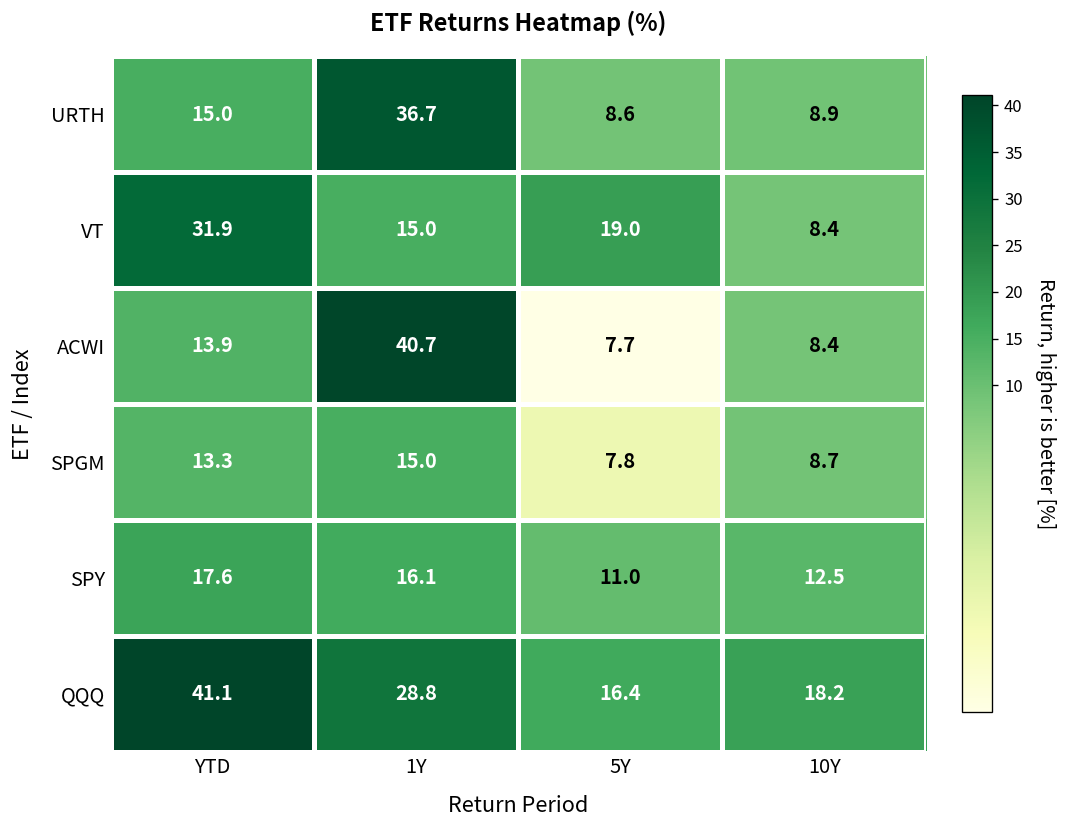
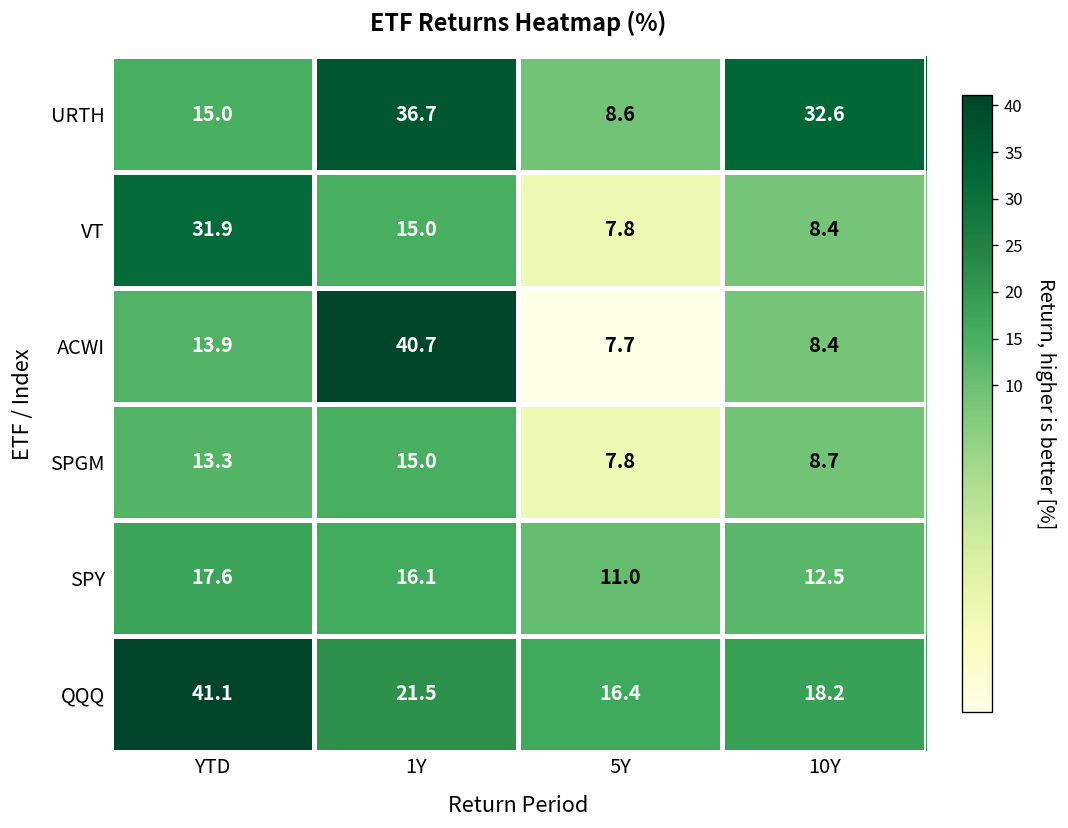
  {
    "URTH": {
      "YTD": 15.0,
      "1Y": 36.7,
      "5Y": 8.6,
-     "10Y": 8.9
+     "10Y": 32.6
    },
    "VT": {
      "YTD": 31.9,
      "1Y": 15.0,
-     "5Y": 19.0,
+     "5Y": 7.8,
      "10Y": 8.4
    },
    "ACWI": {
      "YTD": 13.9,
      "1Y": 40.7,
      "5Y": 7.7,
      "10Y": 8.4
    },
    "SPGM": {
      "YTD": 13.3,
      "1Y": 15.0,
      "5Y": 7.8,
      "10Y": 8.7
    },
    "SPY": {
      "YTD": 17.6,
      "1Y": 16.1,
      "5Y": 11.0,
      "10Y": 12.5
    },
    "QQQ": {
      "YTD": 41.1,
-     "1Y": 28.8,
+     "1Y": 21.5,
      "5Y": 16.4,
      "10Y": 18.2
    }
  }
